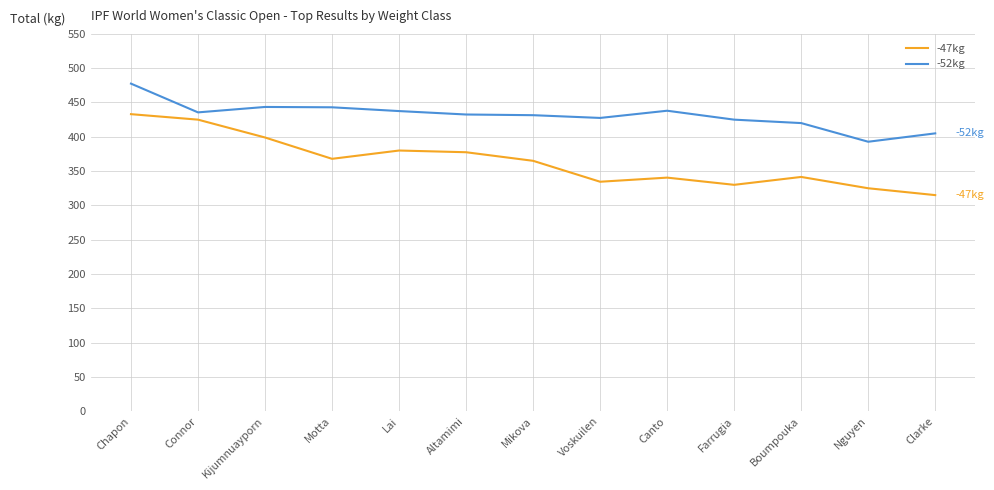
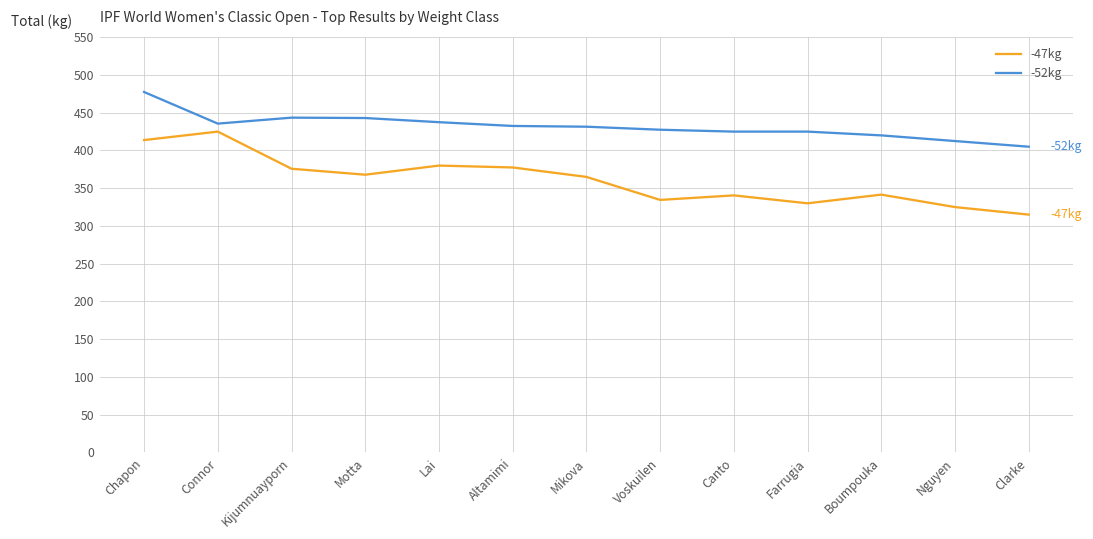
  {
    "-47kg": {
-     "Chapon": 430,
+     "Chapon": 410,
      "Connor": 430,
-     "Kijumnuayporn": 400,
+     "Kijumnuayporn": 380,
      "Motta": 370,
      "Lai": 380,
      "Altamimi": 380,
      "Mikova": 370,
      "Voskuilen": 330,
      "Canto": 340,
      "Farrugia": 330,
      "Boumpouka": 340,
      "Nguyen": 330
    },
    "-52kg": {
      "Chapon": 480,
      "Connor": 440,
      "Kijumnuayporn": 440,
      "Motta": 440,
      "Lai": 440,
      "Altamimi": 430,
      "Mikova": 430,
      "Voskuilen": 430,
-     "Canto": 440,
+     "Canto": 430,
      "Farrugia": 430,
      "Boumpouka": 420,
-     "Nguyen": 390
+     "Nguyen": 410
    }
  }
